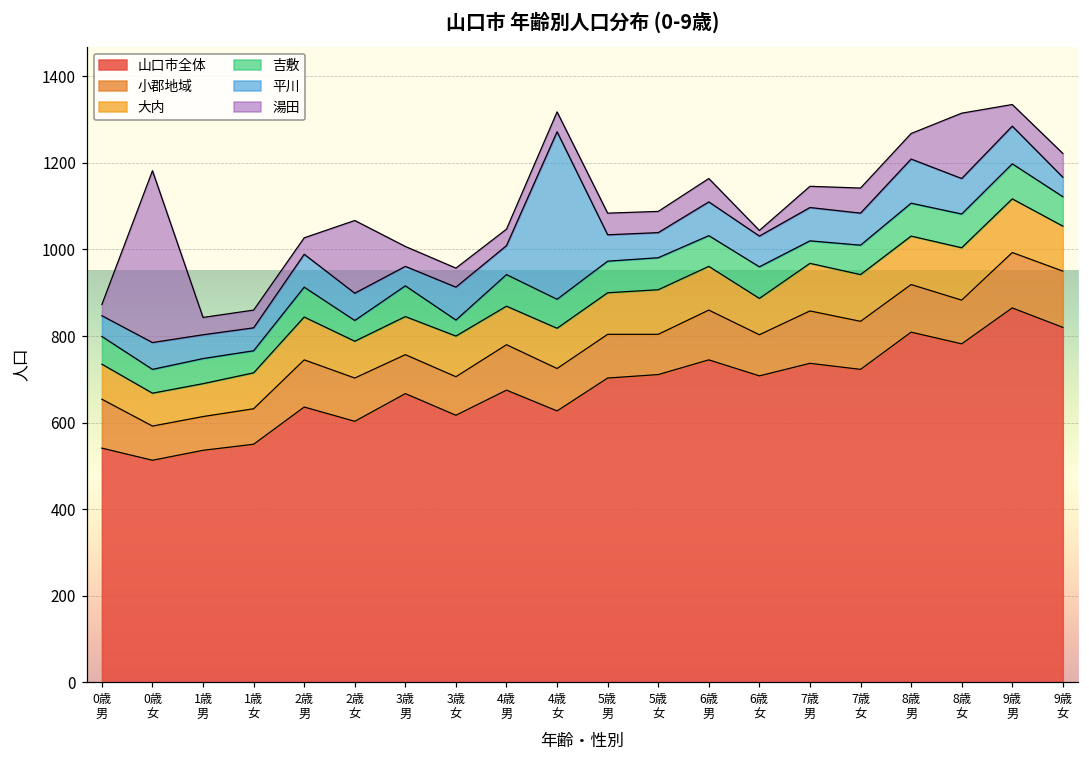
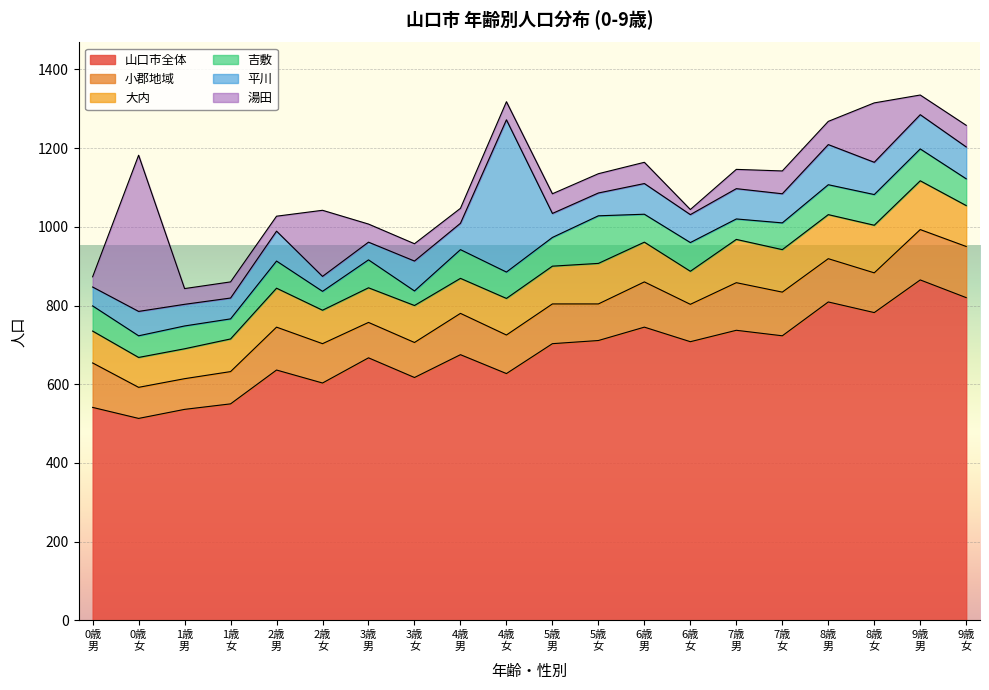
  {
    "吉敷": {
      "0歳 男": 60,
      "0歳 女": 60,
      "1歳 男": 60,
      "1歳 女": 50,
      "2歳 男": 70,
      "2歳 女": 50,
      "3歳 男": 70,
      "3歳 女": 40,
      "4歳 男": 70,
      "4歳 女": 70,
      "5歳 男": 70,
-     "5歳 女": 70,
+     "5歳 女": 120,
      "6歳 男": 70,
      "6歳 女": 70,
      "7歳 男": 50,
      "7歳 女": 70,
      "8歳 男": 80,
      "8歳 女": 80,
      "9歳 男": 80,
      "9歳 女": 70
    },
    "平川": {
      "0歳 男": 50,
      "0歳 女": 60,
      "1歳 男": 60,
      "1歳 女": 50,
      "2歳 男": 80,
-     "2歳 女": 60,
+     "2歳 女": 40,
      "3歳 男": 50,
      "3歳 女": 80,
      "4歳 男": 70,
      "4歳 女": 390,
      "5歳 男": 60,
      "5歳 女": 60,
      "6歳 男": 80,
      "6歳 女": 70,
      "7歳 男": 80,
      "7歳 女": 70,
      "8歳 男": 100,
      "8歳 女": 80,
      "9歳 男": 90,
-     "9歳 女": 50
+     "9歳 女": 80
    },
    "湯田": {
      "0歳 男": 30,
      "0歳 女": 400,
      "1歳 男": 40,
      "1歳 女": 40,
      "2歳 男": 40,
      "2歳 女": 170,
      "3歳 男": 50,
      "3歳 女": 40,
      "4歳 男": 40,
      "4歳 女": 50,
      "5歳 男": 50,
      "5歳 女": 50,
      "6歳 男": 50,
      "6歳 女": 10,
      "7歳 男": 50,
      "7歳 女": 60,
      "8歳 男": 60,
      "8歳 女": 150,
      "9歳 男": 50,
      "9歳 女": 60
    }
  }
